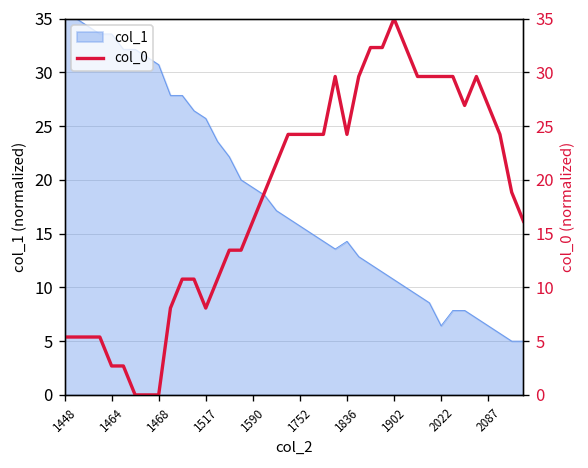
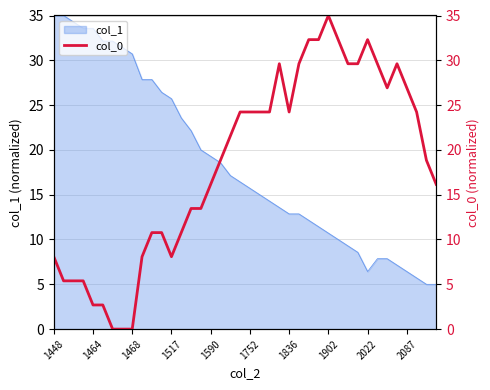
  {
    "col_1": {
      "1448": 35,
      "1468": 31,
      "1517": 26,
      "1590": 19,
      "1752": 16,
-     "1836": 14,
+     "1836": 13,
      "1902": 11,
      "2022": 6,
      "2087": 6
    },
    "col_0": {
-     "1448": 5,
+     "1448": 8,
      "1464": 3,
      "1468": 0,
      "1517": 8,
      "1590": 16,
      "1752": 24,
      "1836": 24,
      "1902": 35,
-     "2022": 30,
+     "2022": 32,
      "2087": 27
    }
  }
